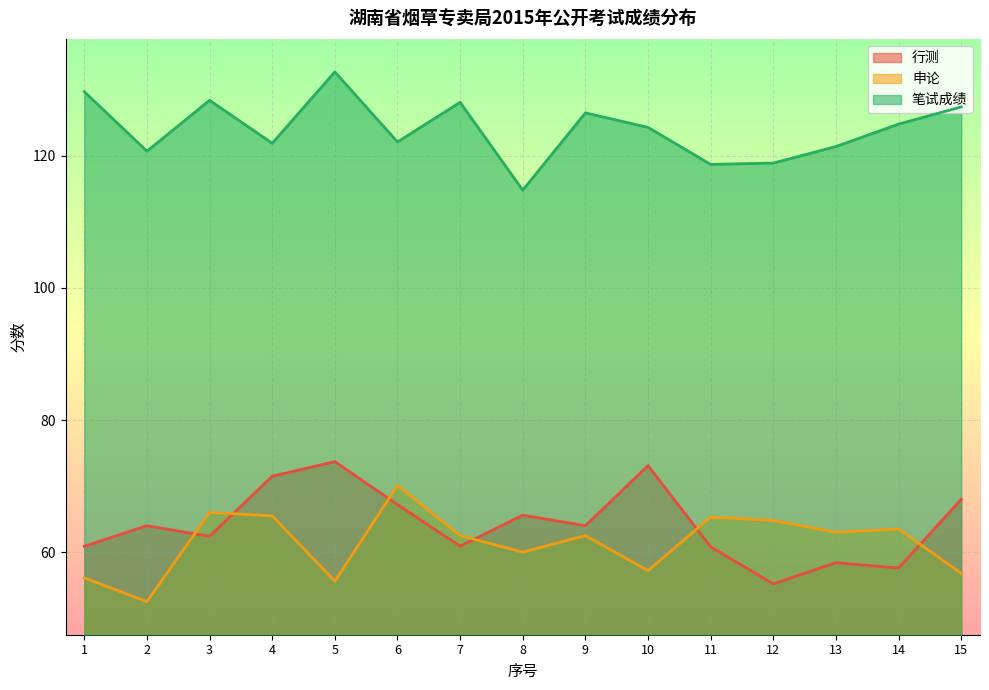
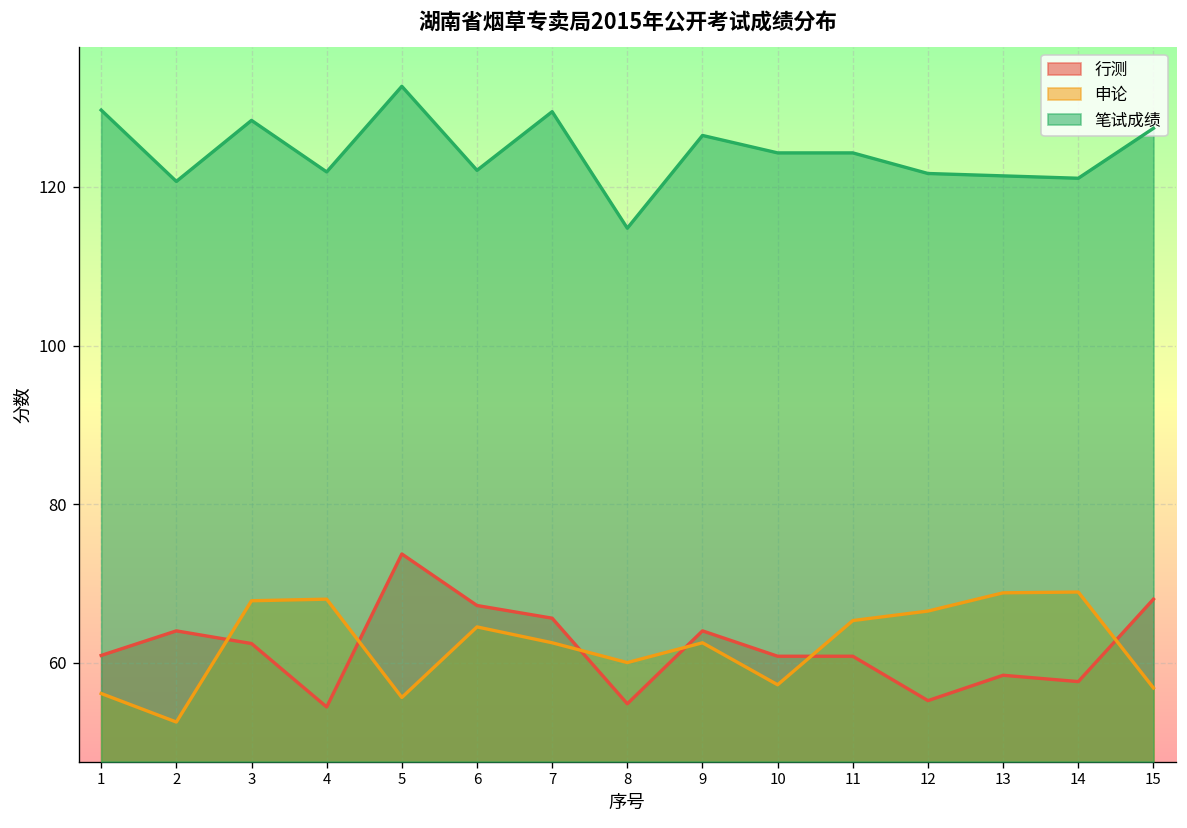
  {
    "行测": {
      "1": 61,
      "2": 64,
      "3": 62,
-     "4": 72,
+     "4": 54,
      "5": 74,
      "6": 67,
-     "7": 61,
-     "8": 66,
+     "7": 66,
+     "8": 55,
      "9": 64,
-     "10": 73,
+     "10": 61,
      "11": 61,
      "12": 55,
      "13": 58,
      "14": 58,
      "15": 68
    },
    "申论": {
      "1": 56,
      "2": 53,
-     "3": 66,
-     "4": 66,
+     "3": 68,
+     "4": 68,
      "5": 56,
-     "6": 70,
+     "6": 65,
      "7": 63,
      "8": 60,
      "9": 63,
      "10": 57,
      "11": 65,
-     "12": 65,
-     "13": 63,
-     "14": 64,
+     "12": 67,
+     "13": 69,
+     "14": 69,
      "15": 57
    },
    "笔试成绩": {
      "1": 130,
      "2": 121,
      "3": 128,
      "4": 122,
      "5": 133,
      "6": 122,
-     "7": 128,
+     "7": 130,
      "8": 115,
      "9": 127,
      "10": 124,
-     "11": 119,
-     "12": 119,
+     "11": 124,
+     "12": 122,
      "13": 121,
-     "14": 125
+     "14": 121
    }
  }
